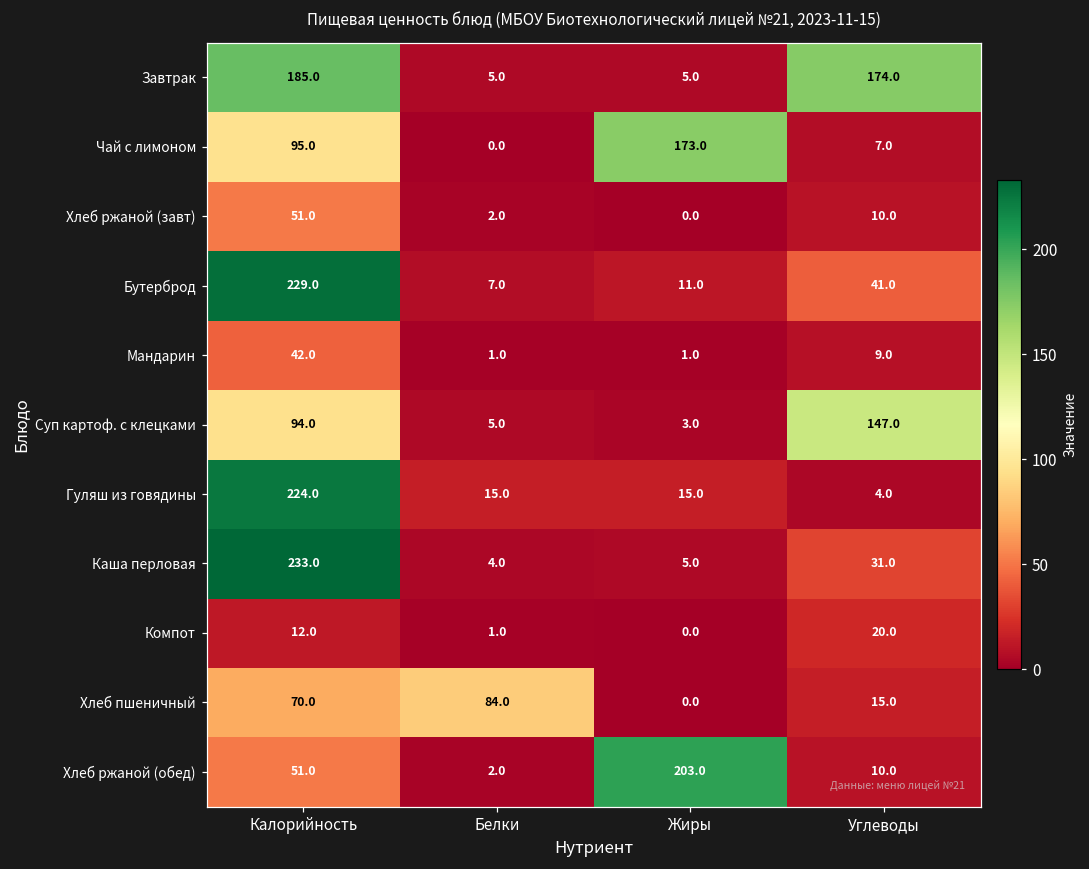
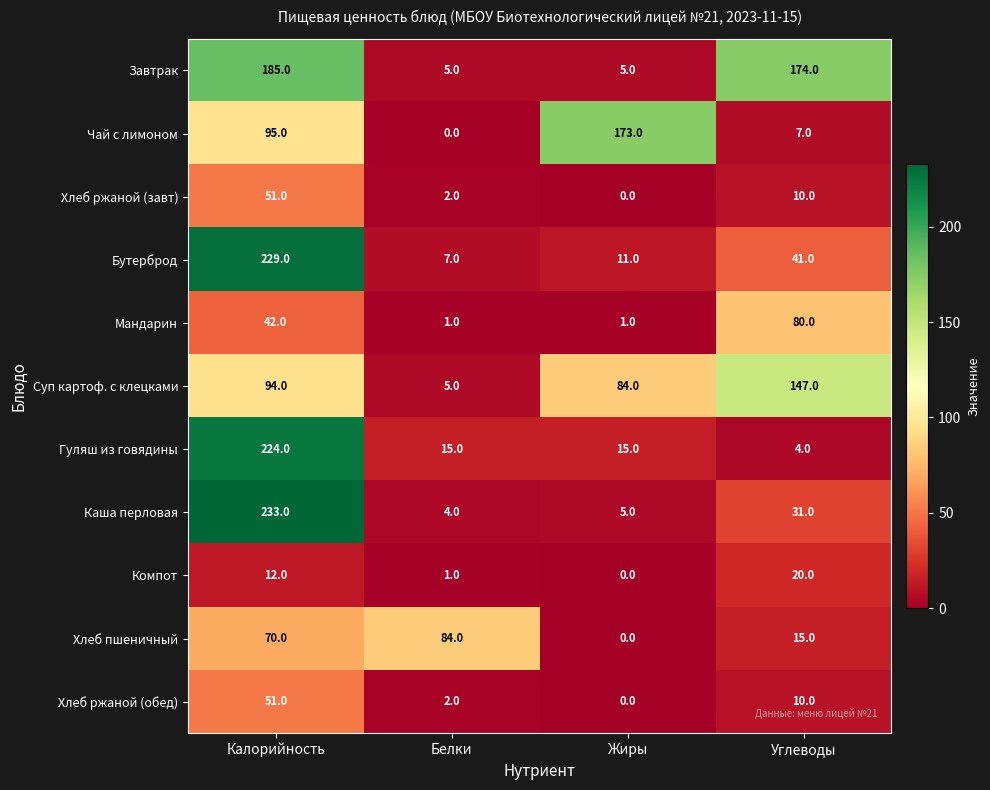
  {
    "Завтрак": {
      "Калорийность": 185.0,
      "Белки": 5.0,
      "Жиры": 5.0,
      "Углеводы": 174.0
    },
    "Чай с лимоном": {
      "Калорийность": 95.0,
      "Белки": 0.0,
      "Жиры": 173.0,
      "Углеводы": 7.0
    },
    "Хлеб ржаной (завт)": {
      "Калорийность": 51.0,
      "Белки": 2.0,
      "Жиры": 0.0,
      "Углеводы": 10.0
    },
    "Бутерброд": {
      "Калорийность": 229.0,
      "Белки": 7.0,
      "Жиры": 11.0,
      "Углеводы": 41.0
    },
    "Мандарин": {
      "Калорийность": 42.0,
      "Белки": 1.0,
      "Жиры": 1.0,
-     "Углеводы": 9.0
+     "Углеводы": 80.0
    },
    "Суп картоф. с клецками": {
      "Калорийность": 94.0,
      "Белки": 5.0,
-     "Жиры": 3.0,
+     "Жиры": 84.0,
      "Углеводы": 147.0
    },
    "Гуляш из говядины": {
      "Калорийность": 224.0,
      "Белки": 15.0,
      "Жиры": 15.0,
      "Углеводы": 4.0
    },
    "Каша перловая": {
      "Калорийность": 233.0,
      "Белки": 4.0,
      "Жиры": 5.0,
      "Углеводы": 31.0
    },
    "Компот": {
      "Калорийность": 12.0,
      "Белки": 1.0,
      "Жиры": 0.0,
      "Углеводы": 20.0
    },
    "Хлеб пшеничный": {
      "Калорийность": 70.0,
      "Белки": 84.0,
      "Жиры": 0.0,
      "Углеводы": 15.0
    },
    "Хлеб ржаной (обед)": {
      "Калорийность": 51.0,
      "Белки": 2.0,
-     "Жиры": 203.0
+     "Жиры": 0.0
    }
  }
